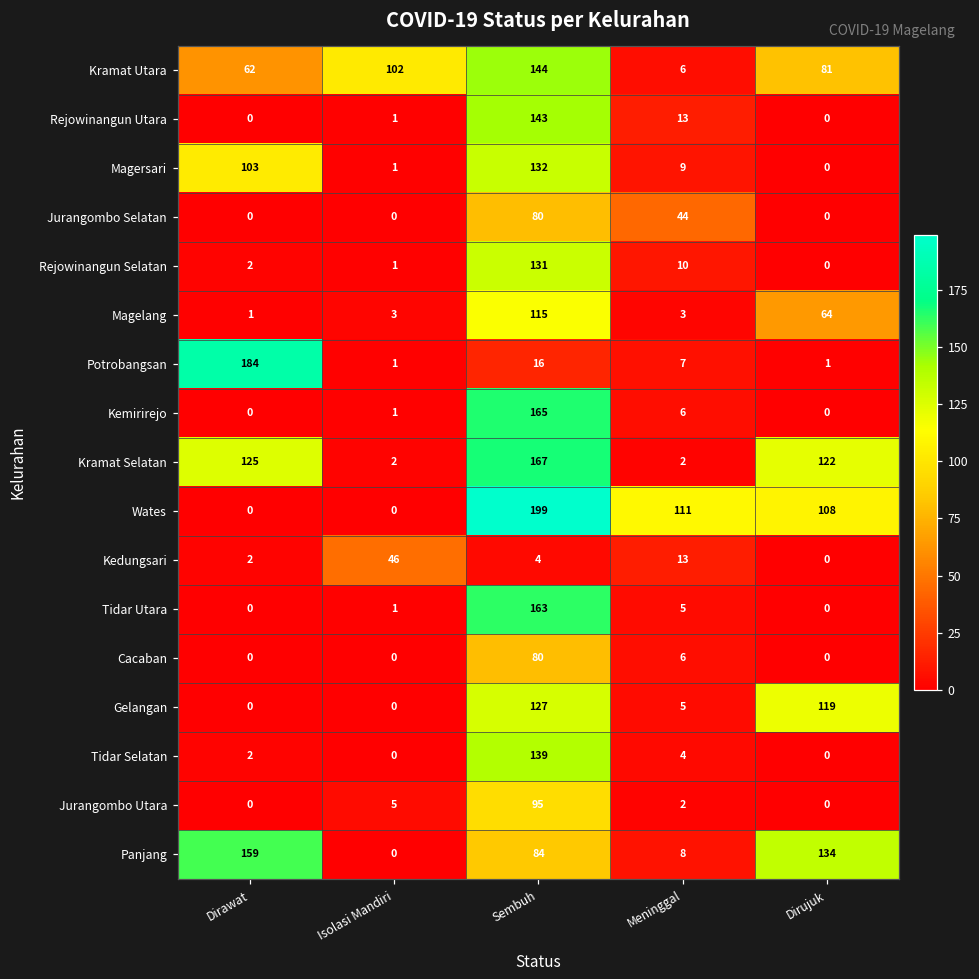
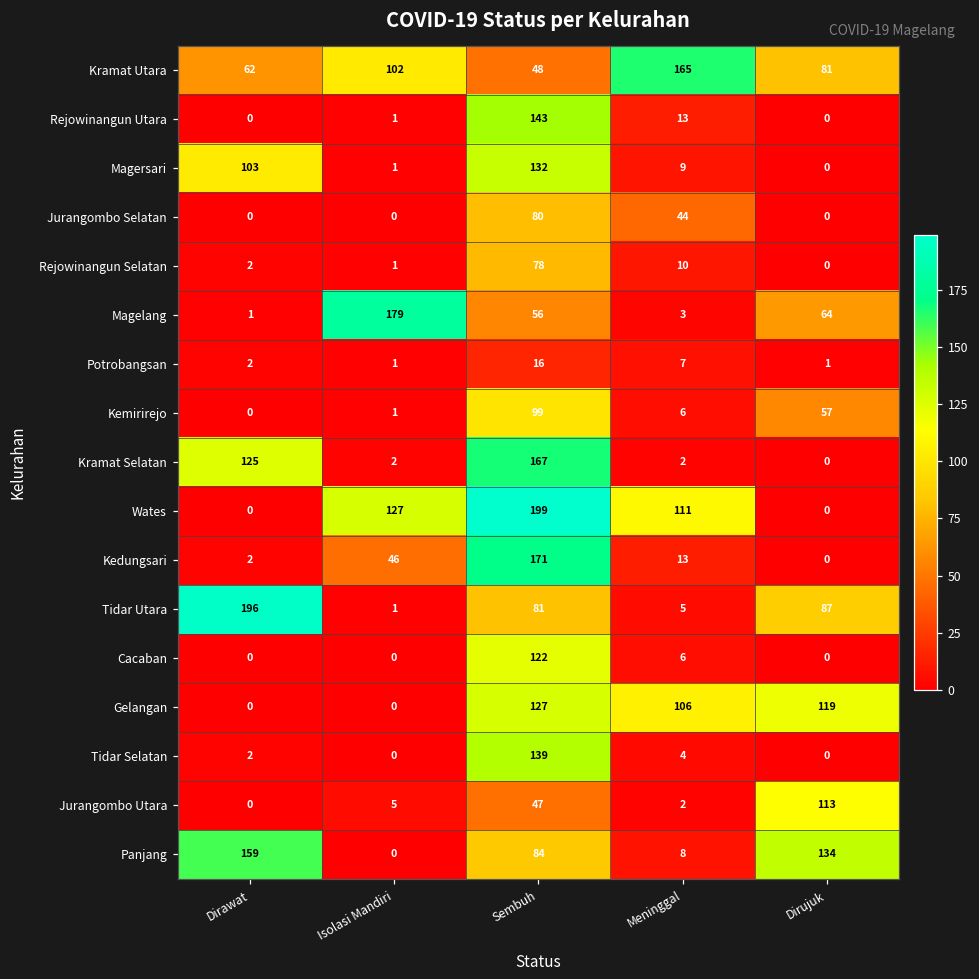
  {
    "Kramat Utara": {
      "Dirawat": 62,
      "Isolasi Mandiri": 102,
-     "Sembuh": 144,
-     "Meninggal": 6,
+     "Sembuh": 48,
+     "Meninggal": 165,
      "Dirujuk": 81
    },
    "Rejowinangun Utara": {
      "Dirawat": 0,
      "Isolasi Mandiri": 1,
      "Sembuh": 143,
      "Meninggal": 13,
      "Dirujuk": 0
    },
    "Magersari": {
      "Dirawat": 103,
      "Isolasi Mandiri": 1,
      "Sembuh": 132,
      "Meninggal": 9,
      "Dirujuk": 0
    },
    "Jurangombo Selatan": {
      "Dirawat": 0,
      "Isolasi Mandiri": 0,
      "Sembuh": 80,
      "Meninggal": 44,
      "Dirujuk": 0
    },
    "Rejowinangun Selatan": {
      "Dirawat": 2,
      "Isolasi Mandiri": 1,
-     "Sembuh": 131,
+     "Sembuh": 78,
      "Meninggal": 10,
      "Dirujuk": 0
    },
    "Magelang": {
      "Dirawat": 1,
-     "Isolasi Mandiri": 3,
-     "Sembuh": 115,
+     "Isolasi Mandiri": 179,
+     "Sembuh": 56,
      "Meninggal": 3,
      "Dirujuk": 64
    },
    "Potrobangsan": {
-     "Dirawat": 184,
+     "Dirawat": 2,
      "Isolasi Mandiri": 1,
      "Sembuh": 16,
      "Meninggal": 7,
      "Dirujuk": 1
    },
    "Kemirirejo": {
      "Dirawat": 0,
      "Isolasi Mandiri": 1,
-     "Sembuh": 165,
+     "Sembuh": 99,
      "Meninggal": 6,
-     "Dirujuk": 0
+     "Dirujuk": 57
    },
    "Kramat Selatan": {
      "Dirawat": 125,
      "Isolasi Mandiri": 2,
      "Sembuh": 167,
      "Meninggal": 2,
-     "Dirujuk": 122
+     "Dirujuk": 0
    },
    "Wates": {
      "Dirawat": 0,
-     "Isolasi Mandiri": 0,
+     "Isolasi Mandiri": 127,
      "Sembuh": 199,
      "Meninggal": 111,
-     "Dirujuk": 108
+     "Dirujuk": 0
    },
    "Kedungsari": {
      "Dirawat": 2,
      "Isolasi Mandiri": 46,
-     "Sembuh": 4,
+     "Sembuh": 171,
      "Meninggal": 13,
      "Dirujuk": 0
    },
    "Tidar Utara": {
-     "Dirawat": 0,
+     "Dirawat": 196,
      "Isolasi Mandiri": 1,
-     "Sembuh": 163,
+     "Sembuh": 81,
      "Meninggal": 5,
-     "Dirujuk": 0
+     "Dirujuk": 87
    },
    "Cacaban": {
      "Dirawat": 0,
      "Isolasi Mandiri": 0,
-     "Sembuh": 80,
+     "Sembuh": 122,
      "Meninggal": 6,
      "Dirujuk": 0
    },
    "Gelangan": {
      "Dirawat": 0,
      "Isolasi Mandiri": 0,
      "Sembuh": 127,
-     "Meninggal": 5,
+     "Meninggal": 106,
      "Dirujuk": 119
    },
    "Tidar Selatan": {
      "Dirawat": 2,
      "Isolasi Mandiri": 0,
      "Sembuh": 139,
      "Meninggal": 4,
      "Dirujuk": 0
    },
    "Jurangombo Utara": {
      "Dirawat": 0,
      "Isolasi Mandiri": 5,
-     "Sembuh": 95,
+     "Sembuh": 47,
      "Meninggal": 2,
-     "Dirujuk": 0
+     "Dirujuk": 113
    },
    "Panjang": {
      "Dirawat": 159,
      "Isolasi Mandiri": 0,
      "Sembuh": 84,
      "Meninggal": 8,
      "Dirujuk": 134
    }
  }
